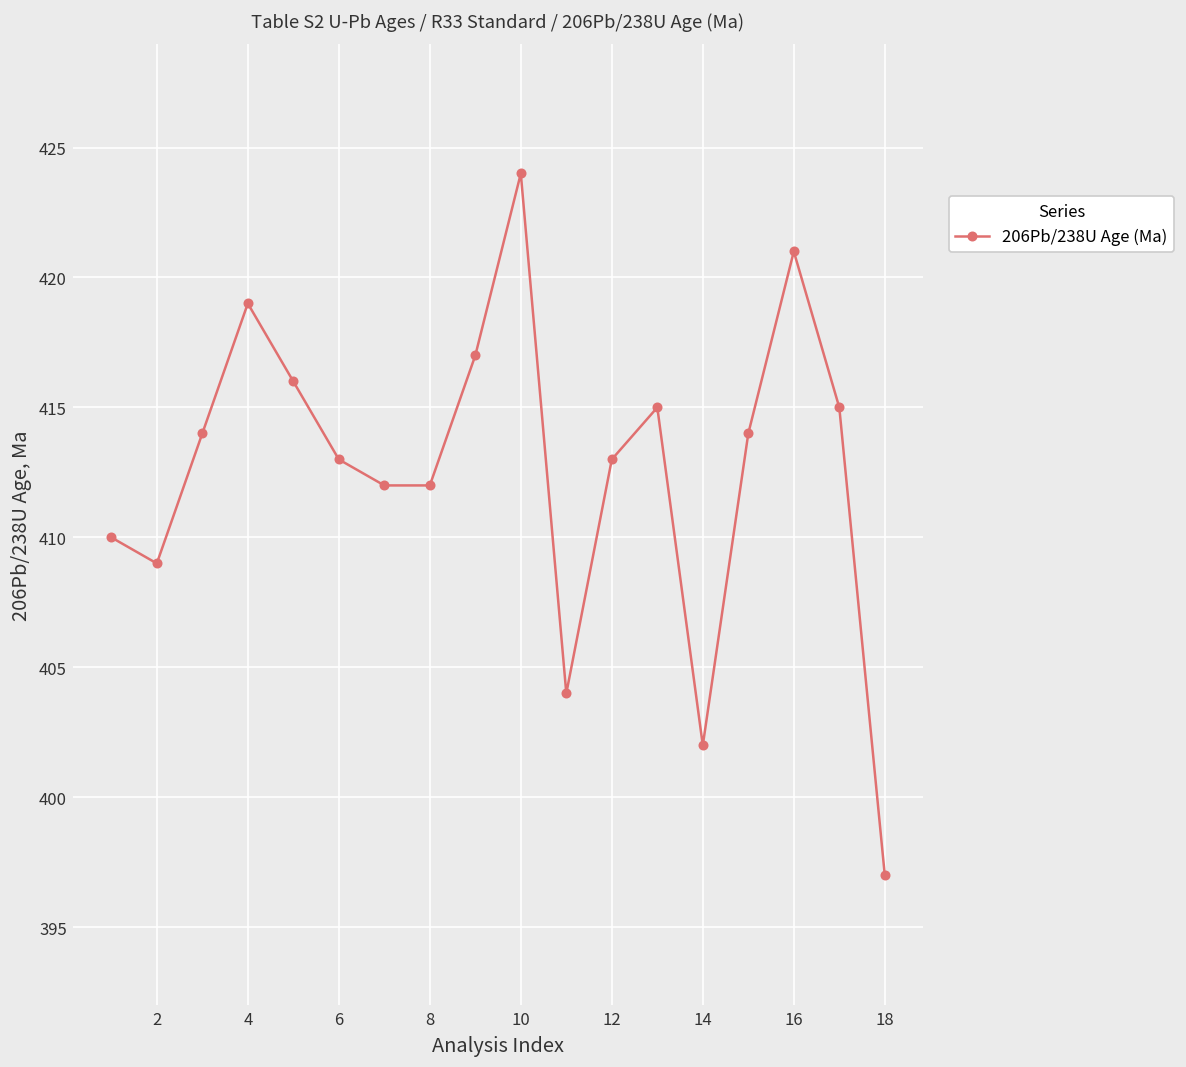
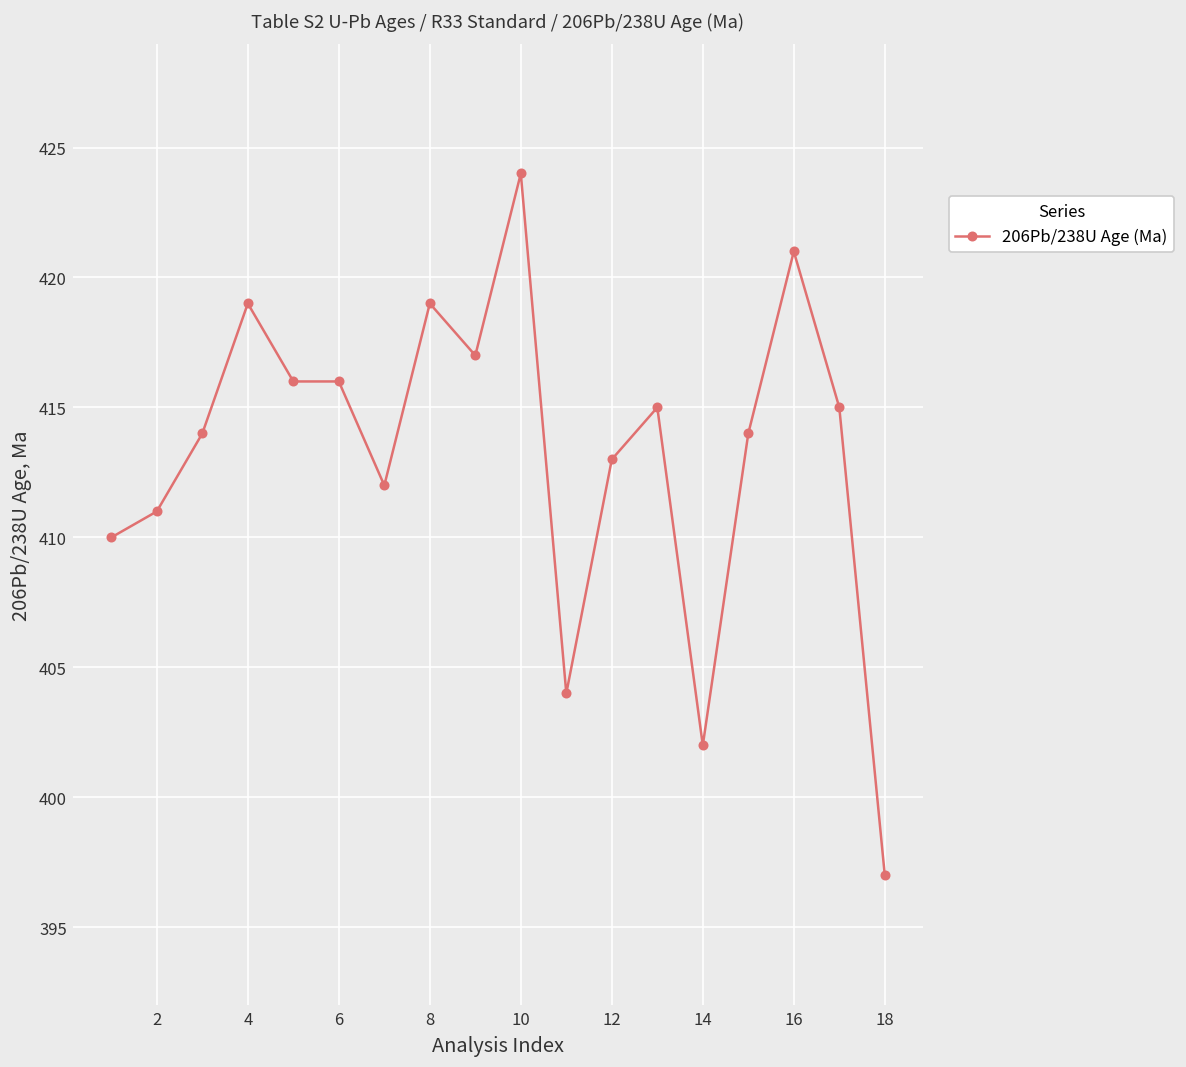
  {
-   "2": 409,
+   "2": 411,
    "4": 419,
-   "6": 413,
-   "8": 412,
+   "6": 416,
+   "8": 419,
    "10": 424,
    "12": 413,
    "14": 402,
    "16": 421,
    "18": 397
  }
